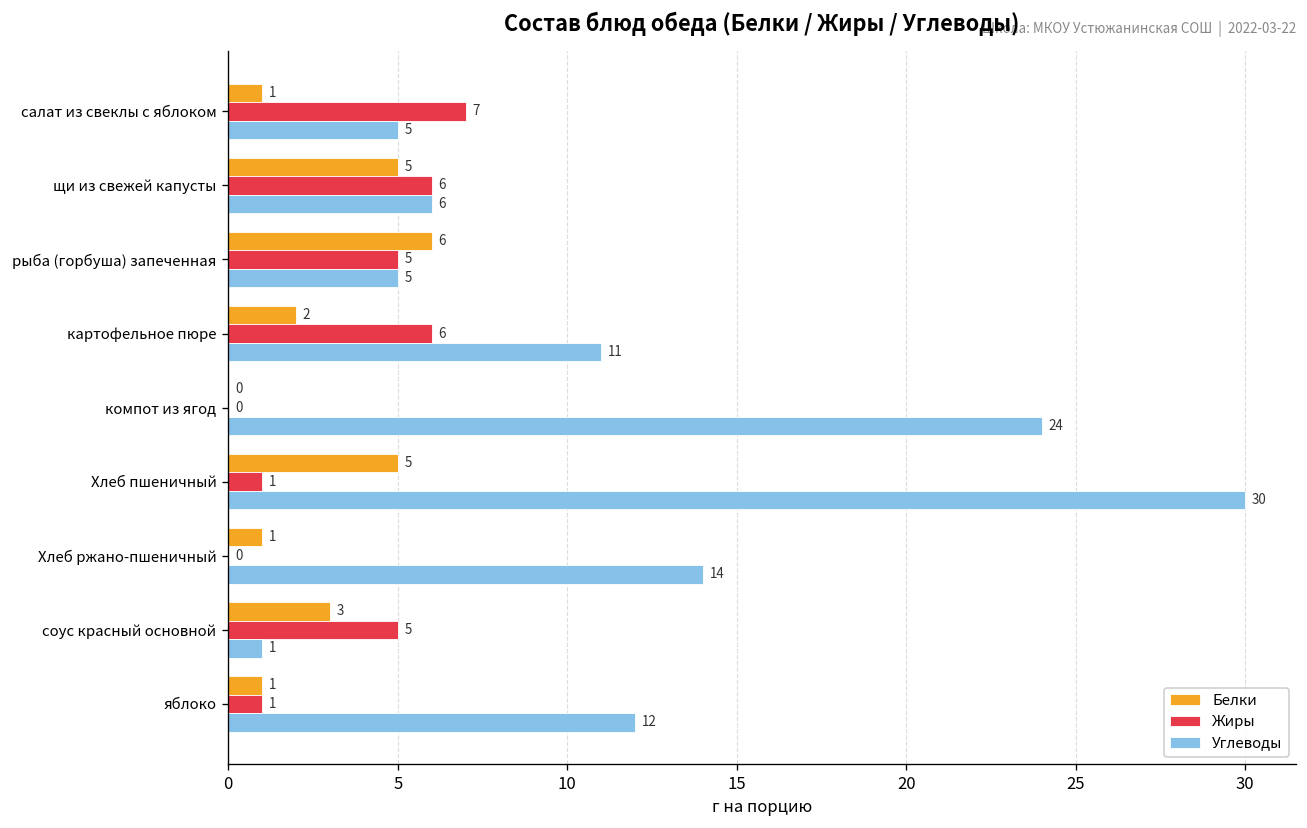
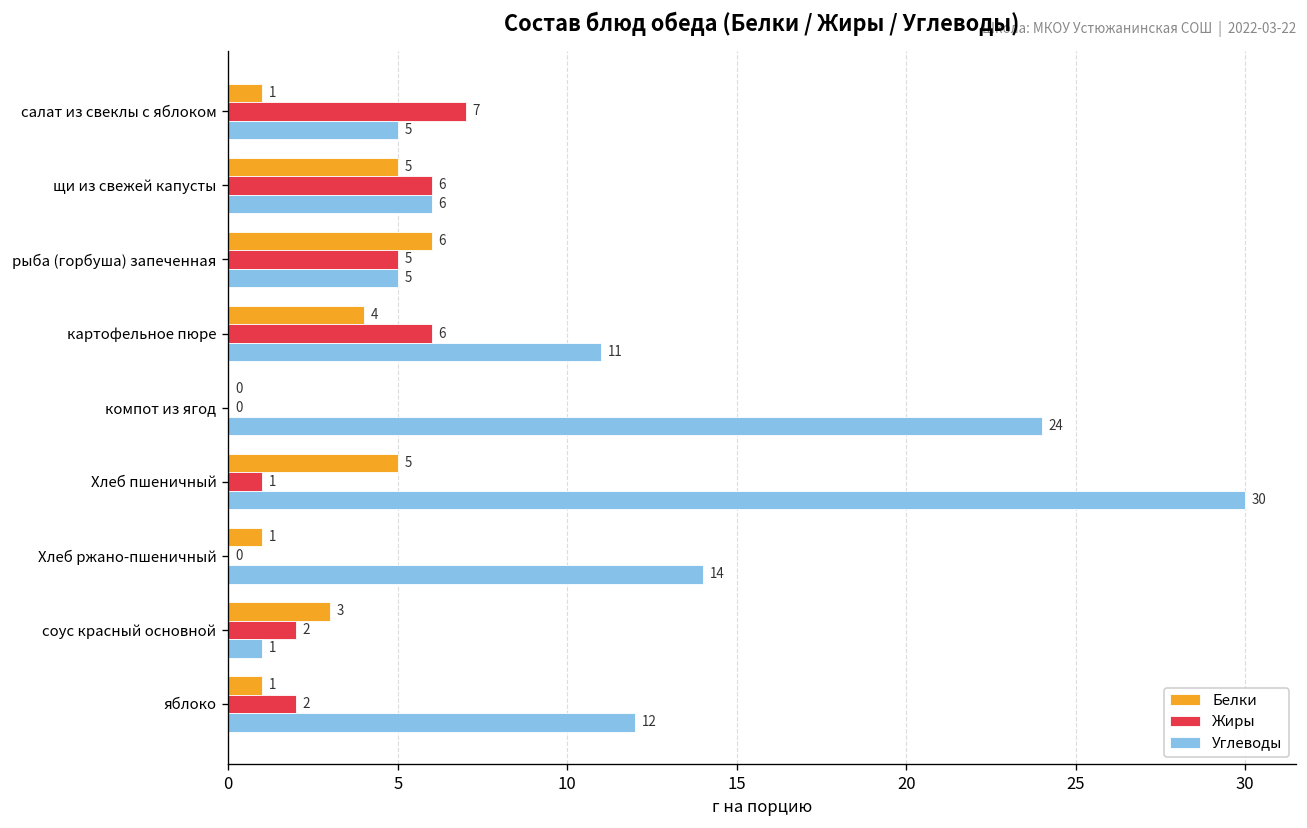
  {
    "Белки": {
      "салат из свеклы с яблоком": 1,
      "щи из свежей капусты": 5,
      "рыба (горбуша) запеченная": 6,
-     "картофельное пюре": 2,
+     "картофельное пюре": 4,
      "компот из ягод": 0,
      "Хлеб пшеничный": 5,
      "Хлеб ржано-пшеничный": 1,
      "соус красный основной": 3,
      "яблоко": 1
    },
    "Жиры": {
      "салат из свеклы с яблоком": 7,
      "щи из свежей капусты": 6,
      "рыба (горбуша) запеченная": 5,
      "картофельное пюре": 6,
      "компот из ягод": 0,
      "Хлеб пшеничный": 1,
      "Хлеб ржано-пшеничный": 0,
-     "соус красный основной": 5,
-     "яблоко": 1
+     "соус красный основной": 2,
+     "яблоко": 2
    },
    "Углеводы": {
      "салат из свеклы с яблоком": 5,
      "щи из свежей капусты": 6,
      "рыба (горбуша) запеченная": 5,
      "картофельное пюре": 11,
      "компот из ягод": 24,
      "Хлеб пшеничный": 30,
      "Хлеб ржано-пшеничный": 14,
      "соус красный основной": 1,
      "яблоко": 12
    }
  }
